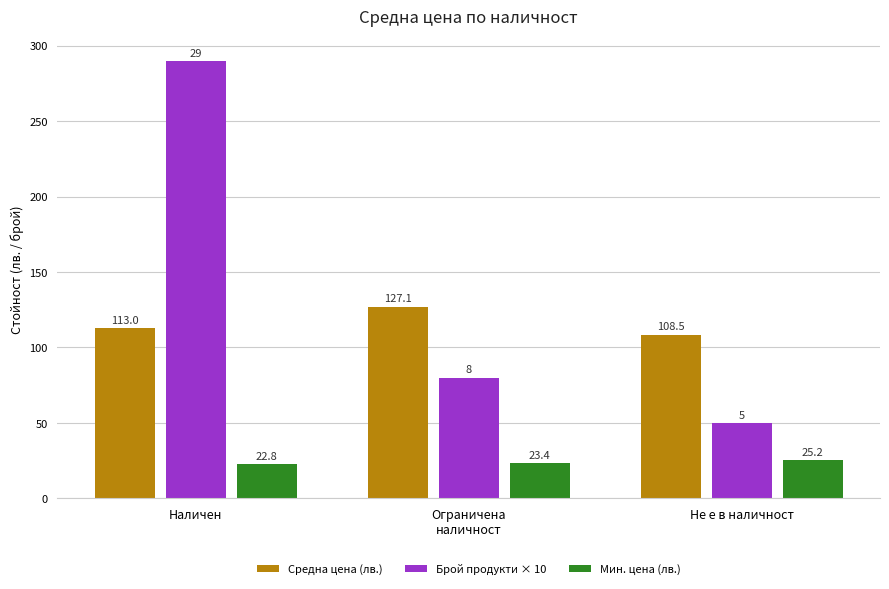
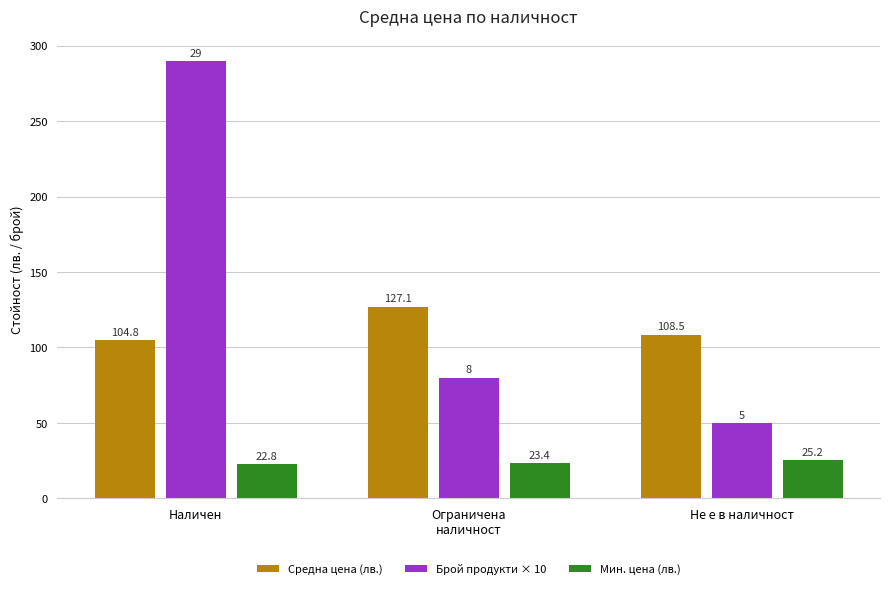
  {
    "Средна цена (лв.)": {
-     "Наличен": 113.0,
+     "Наличен": 104.8,
      "Ограничена наличност": 127.1,
      "Не е в наличност": 108.5
    },
    "Мин. цена (лв.)": {
      "Наличен": 22.8,
      "Ограничена наличност": 23.4,
      "Не е в наличност": 25.2
    }
  }
